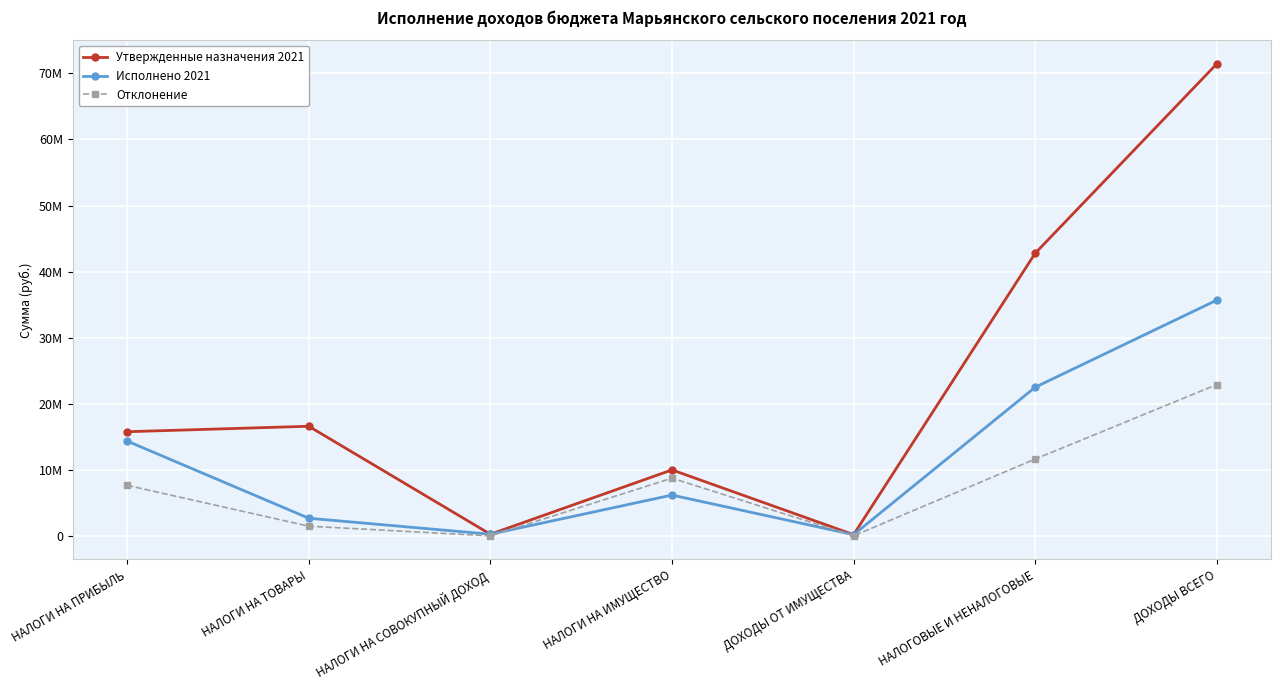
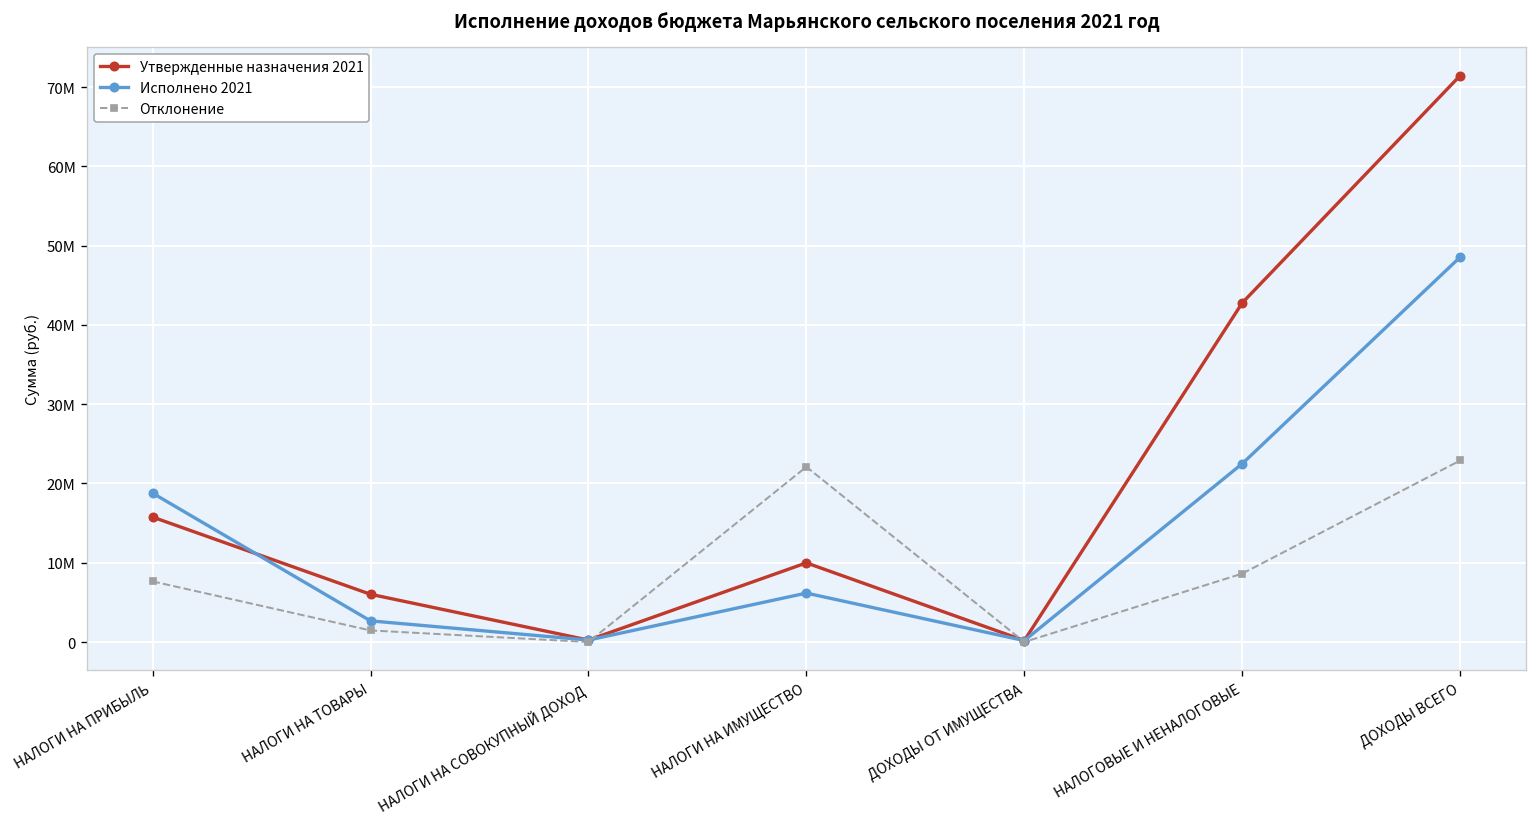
  {
    "Утвержденные назначения 2021": {
      "НАЛОГИ НА ПРИБЫЛЬ": "16М",
-     "НАЛОГИ НА ТОВАРЫ": "17М",
+     "НАЛОГИ НА ТОВАРЫ": "6М",
      "НАЛОГИ НА ИМУЩЕСТВО": "10М",
      "НАЛОГОВЫЕ И НЕНАЛОГОВЫЕ": "43М",
      "ДОХОДЫ ВСЕГО": "71М"
    },
    "Исполнено 2021": {
-     "НАЛОГИ НА ПРИБЫЛЬ": "14М",
+     "НАЛОГИ НА ПРИБЫЛЬ": "19М",
      "НАЛОГИ НА ТОВАРЫ": "3М",
      "НАЛОГИ НА ИМУЩЕСТВО": "6М",
      "НАЛОГОВЫЕ И НЕНАЛОГОВЫЕ": "22М",
-     "ДОХОДЫ ВСЕГО": "36М"
+     "ДОХОДЫ ВСЕГО": "49М"
    },
    "Отклонение": {
      "НАЛОГИ НА ПРИБЫЛЬ": "8М",
      "НАЛОГИ НА ТОВАРЫ": "1М",
-     "НАЛОГИ НА ИМУЩЕСТВО": "9М",
-     "НАЛОГОВЫЕ И НЕНАЛОГОВЫЕ": "12М",
+     "НАЛОГИ НА ИМУЩЕСТВО": "22М",
+     "НАЛОГОВЫЕ И НЕНАЛОГОВЫЕ": "9М",
      "ДОХОДЫ ВСЕГО": "23М"
    }
  }
